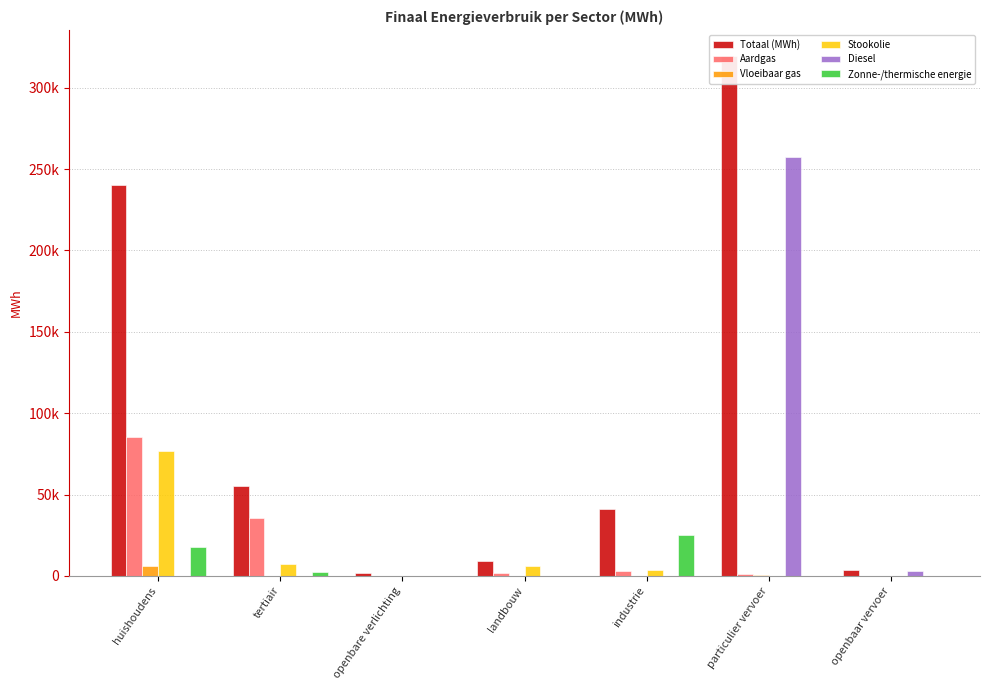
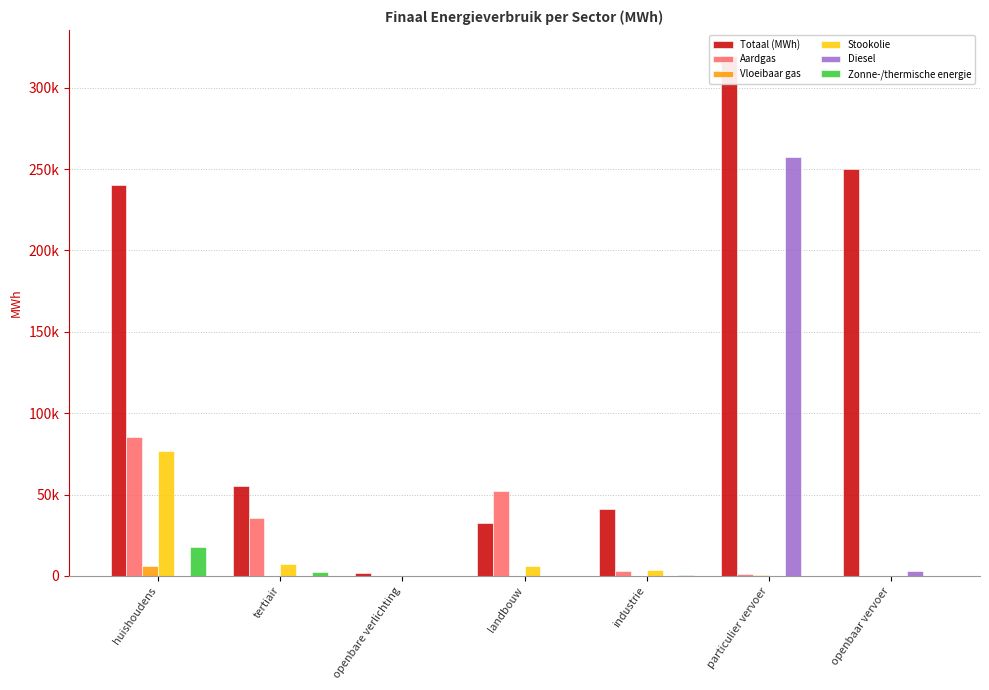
  {
    "Totaal (MWh)": {
      "huishoudens": 240000,
      "tertiair": 55000,
      "openbare verlichting": 2000,
-     "landbouw": 9000,
+     "landbouw": 33000,
      "industrie": 41000,
-     "openbaar vervoer": 4000
+     "openbaar vervoer": 250000
    },
    "Aardgas": {
      "huishoudens": 85000,
      "tertiair": 35000,
      "openbare verlichting": 0,
-     "landbouw": 1000,
+     "landbouw": 52000,
      "industrie": 3000,
      "openbaar vervoer": 0
    },
    "Diesel": {
      "huishoudens": 0,
      "tertiair": 0,
      "openbare verlichting": 0,
      "landbouw": 0,
      "industrie": 0,
      "particulier vervoer": 257000,
      "openbaar vervoer": 3000
    },
    "Zonne-/thermische energie": {
      "huishoudens": 18000,
      "tertiair": 2000,
      "openbare verlichting": 0,
      "landbouw": 0,
-     "industrie": 25000,
+     "industrie": 1000,
      "particulier vervoer": 0,
      "openbaar vervoer": 0
    }
  }
